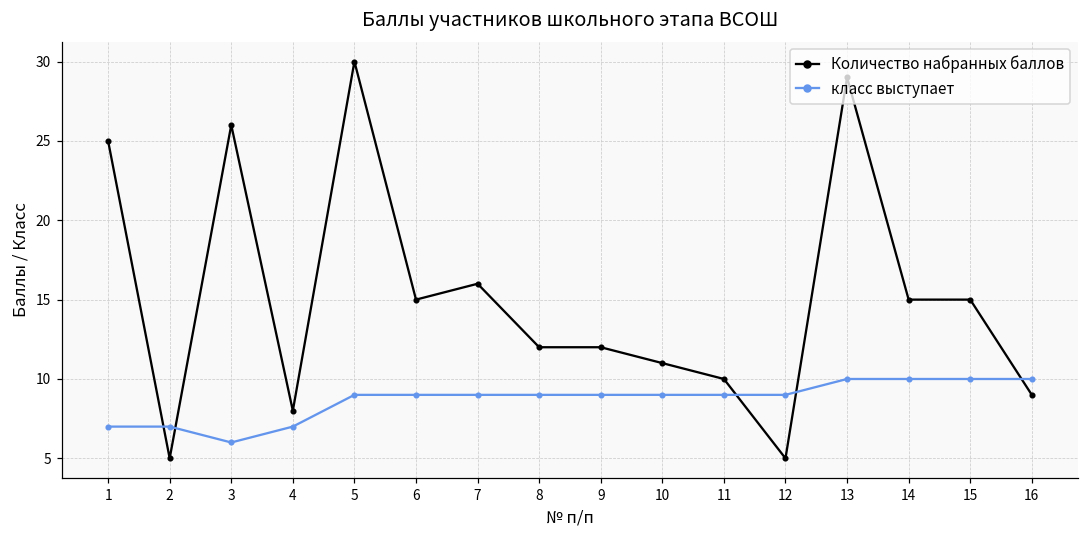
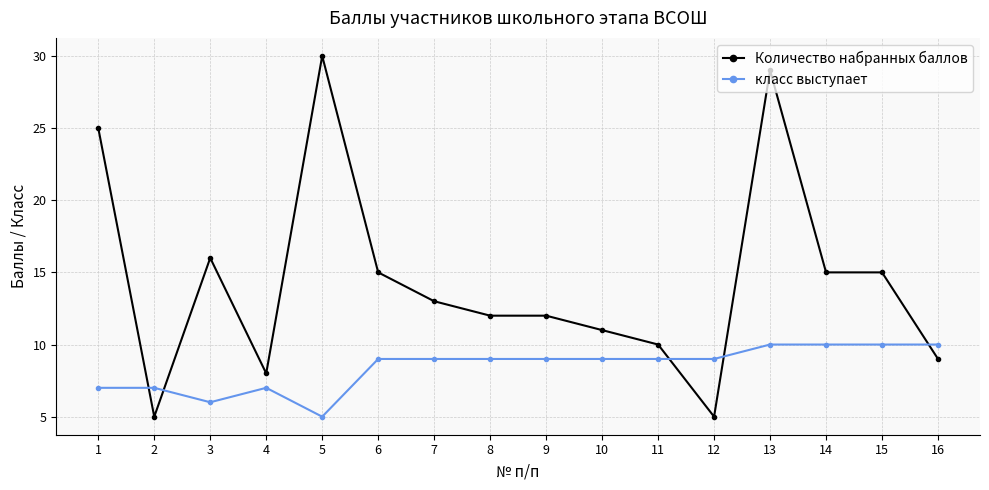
  {
    "Количество набранных баллов": {
      "1": 25,
      "2": 5,
-     "3": 26,
+     "3": 16,
      "4": 8,
      "5": 30,
      "6": 15,
-     "7": 16,
+     "7": 13,
      "8": 12,
      "9": 12,
      "10": 11,
      "11": 10,
      "12": 5,
      "14": 15,
      "15": 15,
      "16": 9
    },
    "класс выступает": {
      "1": 7,
      "2": 7,
      "3": 6,
      "4": 7,
-     "5": 9,
+     "5": 5,
      "6": 9,
      "7": 9,
      "8": 9,
      "9": 9,
      "10": 9,
      "11": 9,
      "12": 9,
      "13": 10,
      "14": 10,
      "15": 10,
      "16": 10
    }
  }
